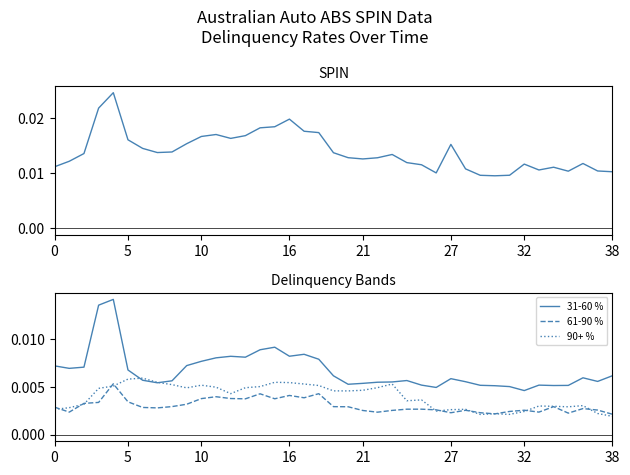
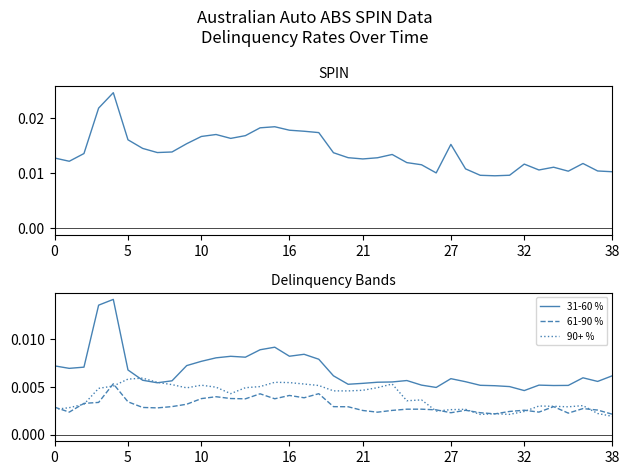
  {
    "SPIN": {
-     "0": 0.011,
+     "0": 0.013,
      "5": 0.016,
      "10": 0.017,
-     "16": 0.020,
+     "16": 0.018,
      "21": 0.013,
      "27": 0.015,
      "32": 0.012,
      "38": 0.010
    }
  }
